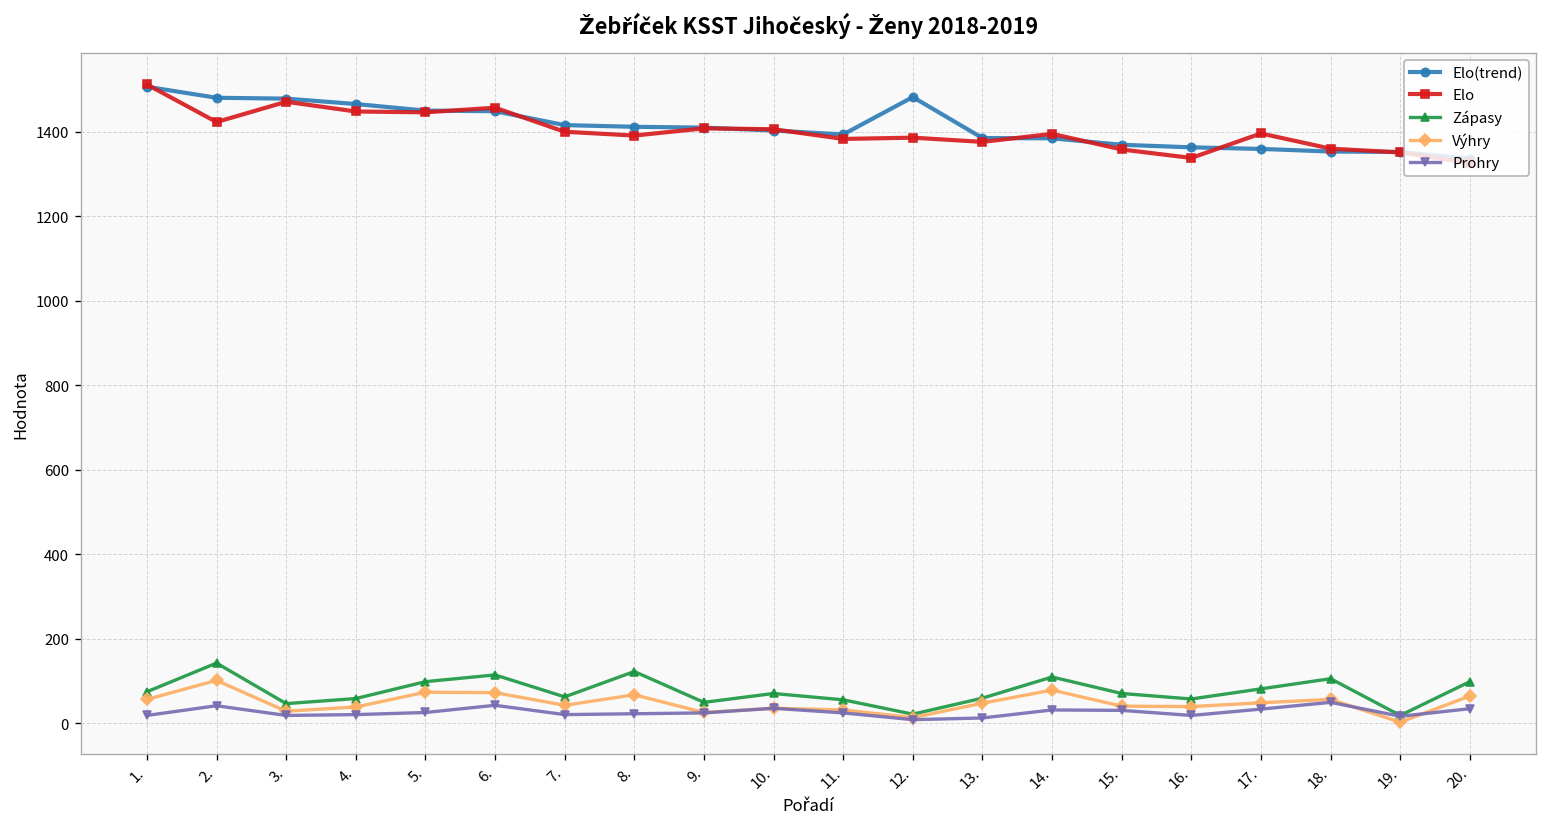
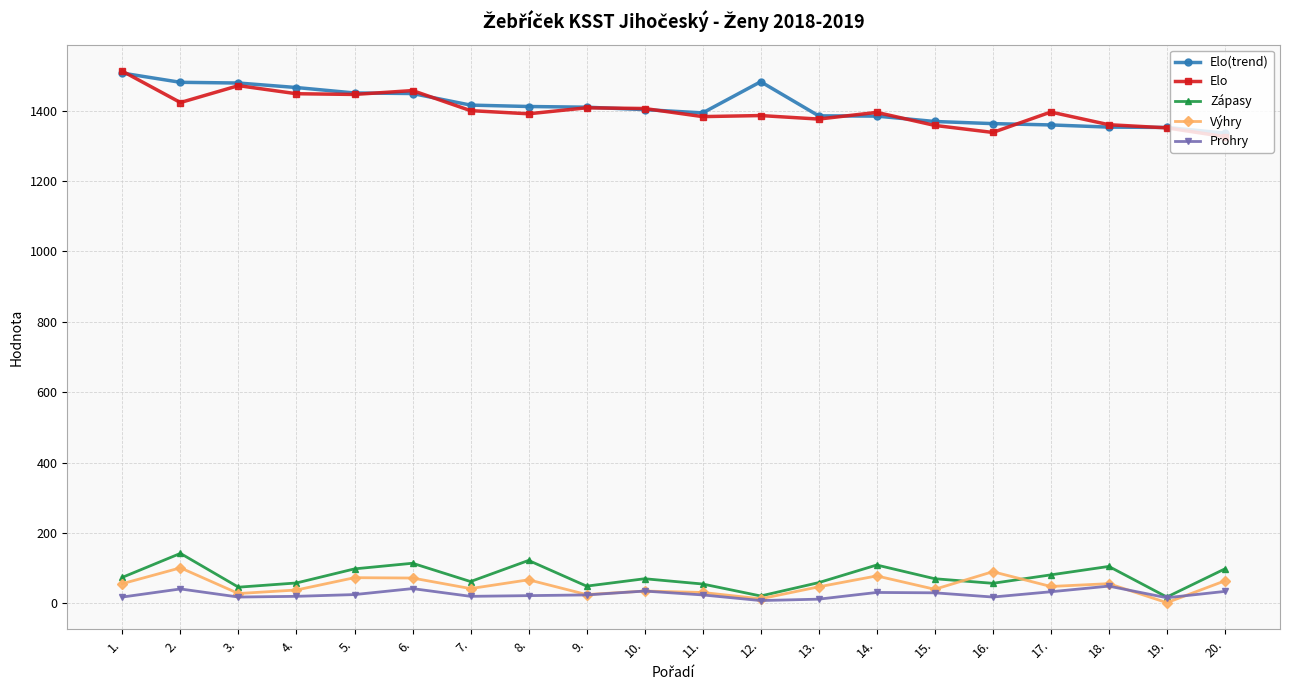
  {
    "Elo(trend)": {
      "2.": 1480,
      "3.": 1480,
      "4.": 1470,
      "6.": 1450,
      "7.": 1420,
      "8.": 1410,
      "11.": 1390,
      "12.": 1480,
      "13.": 1390,
      "14.": 1380,
      "15.": 1370,
      "16.": 1360,
      "17.": 1360
    },
    "Elo": {
      "2.": 1420,
      "3.": 1470,
      "4.": 1450,
      "6.": 1460,
      "7.": 1400,
      "8.": 1390,
      "11.": 1380,
      "12.": 1390,
      "13.": 1380,
      "14.": 1400,
      "15.": 1360,
      "16.": 1340,
      "17.": 1400
    },
    "Zápasy": {
      "1.": 70,
      "2.": 140,
      "3.": 50,
      "4.": 60,
      "5.": 100,
      "6.": 110,
      "7.": 60,
      "8.": 120,
      "9.": 50,
      "10.": 70,
      "11.": 60,
      "12.": 20,
      "13.": 60,
      "14.": 110,
      "15.": 70,
      "16.": 60,
      "17.": 80,
      "18.": 110,
      "20.": 100
    },
    "Výhry": {
      "1.": 60,
      "2.": 100,
      "3.": 30,
      "4.": 40,
      "5.": 70,
      "6.": 70,
      "7.": 40,
      "8.": 70,
      "13.": 50,
      "14.": 80,
      "15.": 40,
-     "16.": 40,
+     "16.": 90,
      "17.": 50,
      "19.": 0,
      "20.": 60
    },
    "Prohry": {
      "1.": 20,
      "2.": 40,
      "3.": 20,
      "4.": 20,
      "5.": 30,
      "6.": 40,
      "7.": 20,
      "8.": 20,
      "13.": 10,
      "14.": 30,
      "15.": 30,
      "16.": 20,
      "17.": 30,
      "20.": 30
    }
  }
